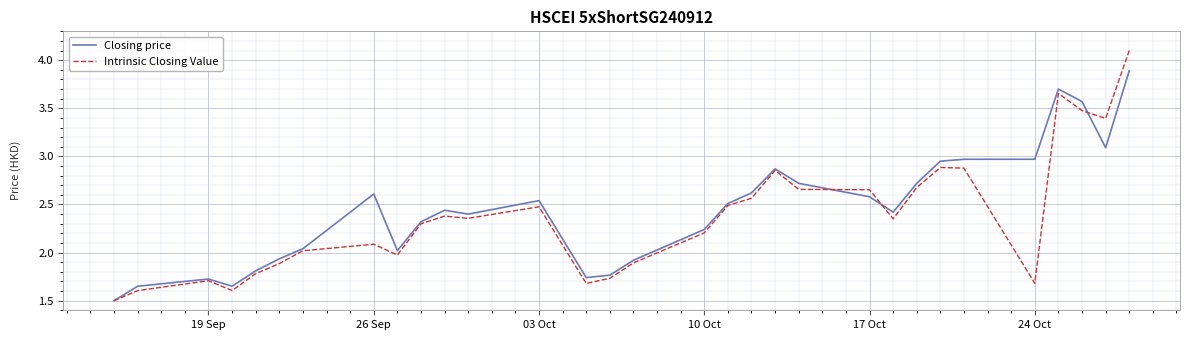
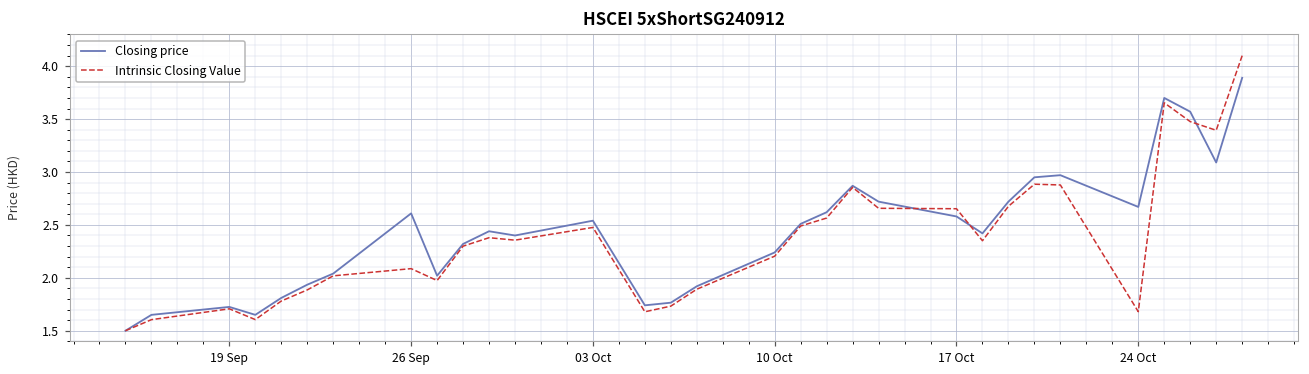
  {
    "Closing price": {
      "26 Sep": 2.6,
      "03 Oct": 2.5,
      "10 Oct": 2.2,
      "17 Oct": 2.6,
-     "24 Oct": 3.0
+     "24 Oct": 2.7
    },
    "Intrinsic Closing Value": {
      "26 Sep": 2.1,
      "03 Oct": 2.5,
      "10 Oct": 2.2,
      "17 Oct": 2.7,
      "24 Oct": 1.7
    }
  }
